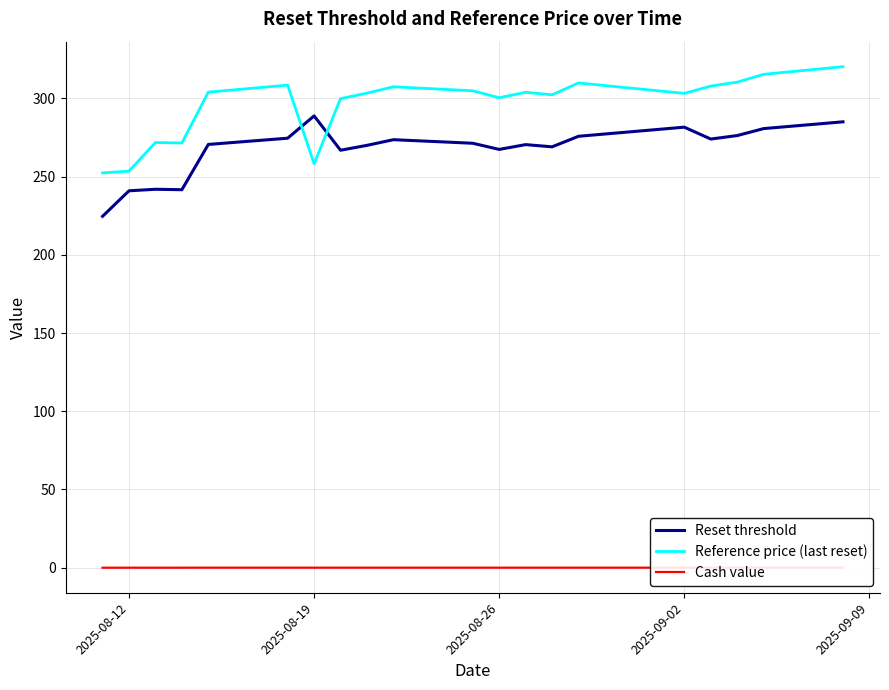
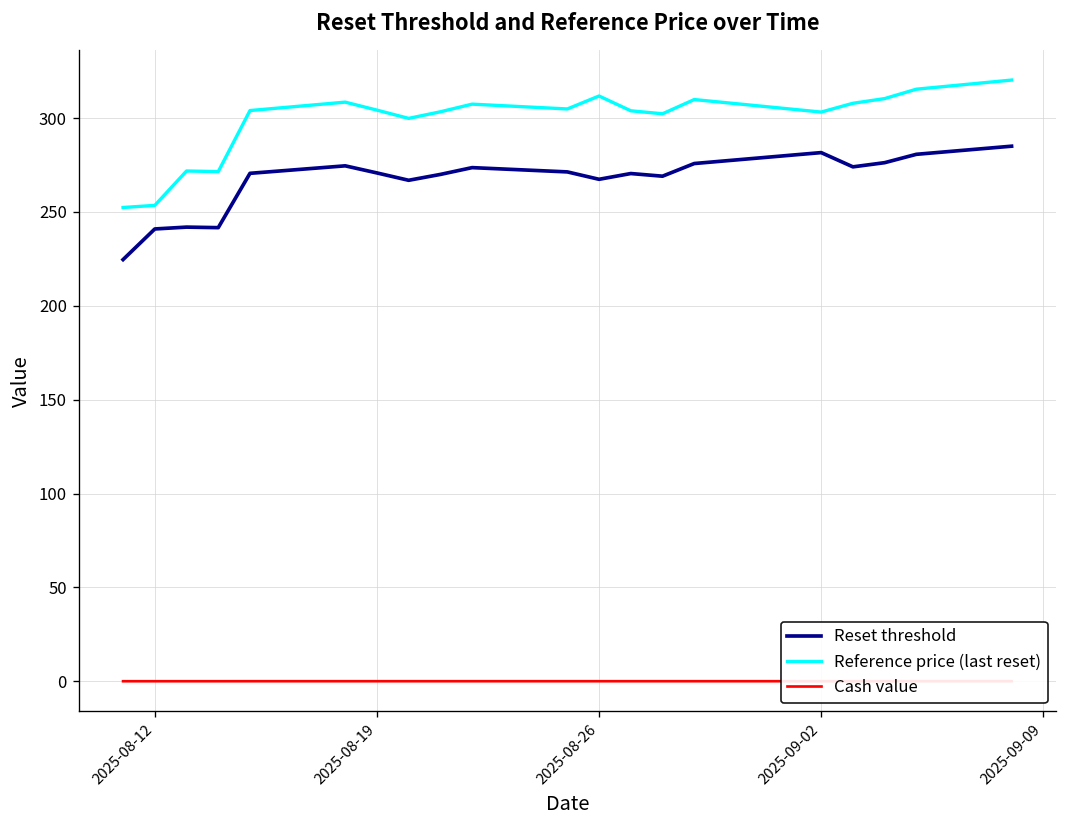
  {
    "Reset threshold": {
      "2025-08-12": 241,
-     "2025-08-19": 289,
+     "2025-08-19": 271,
      "2025-08-26": 267,
      "2025-09-02": 282
    },
    "Reference price (last reset)": {
      "2025-08-12": 253,
-     "2025-08-19": 258,
-     "2025-08-26": 300,
+     "2025-08-19": 304,
+     "2025-08-26": 312,
      "2025-09-02": 303
    },
    "Cash value": {
      "2025-08-12": 0,
      "2025-08-19": 0,
      "2025-08-26": 0
    }
  }
